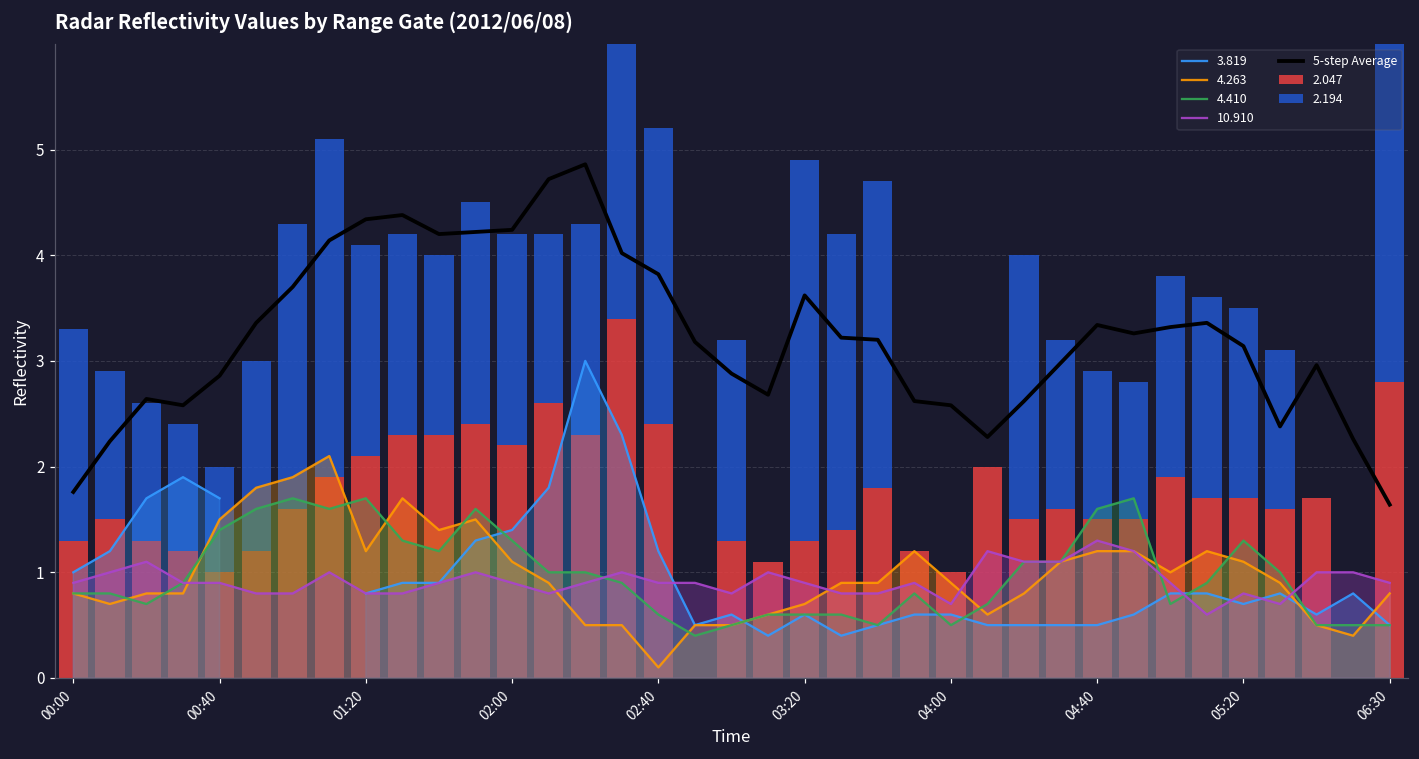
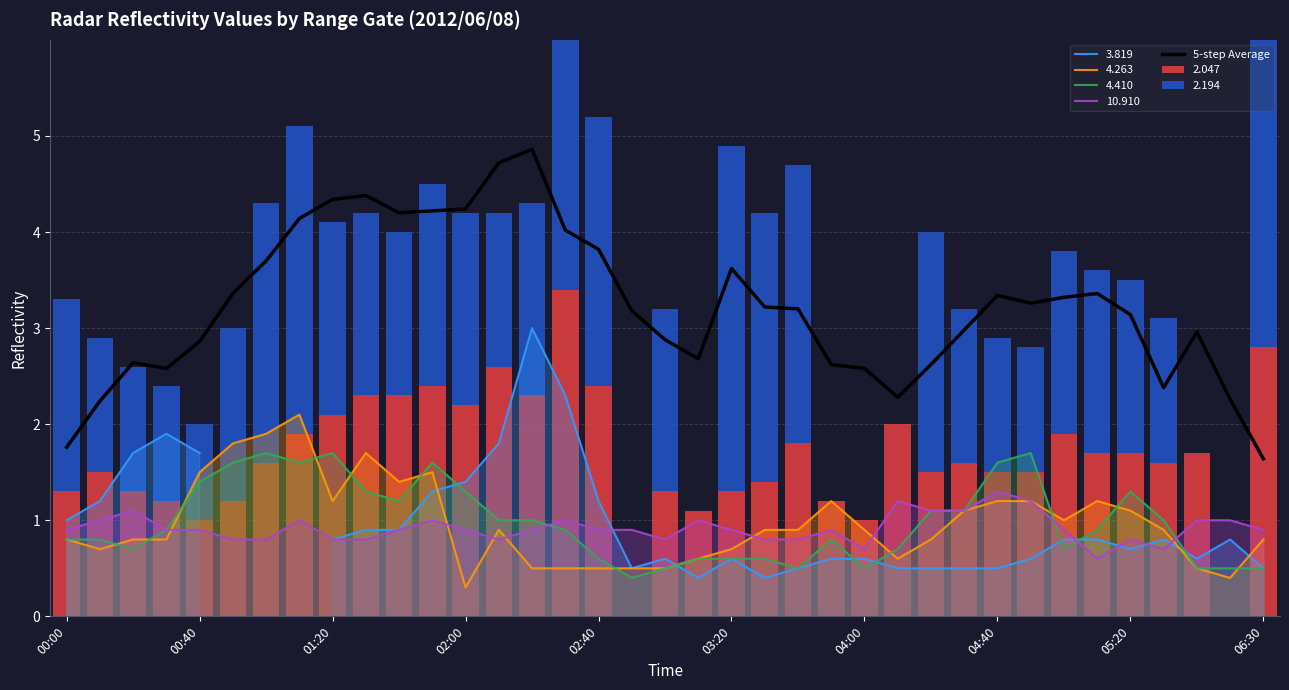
  {
    "3.819": {
      "00:00": 1.0,
      "00:40": 1.7,
      "02:00": 1.4,
      "02:40": 1.2,
      "04:00": 0.6,
      "04:40": 0.5,
      "05:20": 0.7
    },
    "2.047": {
      "00:00": 1.3,
      "00:40": 1.0,
      "01:20": 2.1,
      "02:00": 2.2,
      "02:40": 2.4,
      "03:20": 1.3,
      "04:00": 1.0,
      "04:40": 1.5,
      "05:20": 1.7,
      "06:30": 2.8
    },
    "2.194": {
      "00:00": 2.0,
      "00:40": 1.0,
      "01:20": 2.0,
      "02:00": 2.0,
      "02:40": 2.8,
      "03:20": 3.6,
      "04:00": 0.0,
      "04:40": 1.4,
      "05:20": 1.8
    },
    "4.263": {
      "00:40": 1.5,
      "01:20": 1.2,
-     "02:00": 1.1,
-     "02:40": 0.1,
+     "02:00": 0.3,
+     "02:40": 0.5,
      "03:20": 0.7,
      "04:00": 0.9,
      "04:40": 1.2,
      "05:20": 1.1,
      "06:30": 0.8
    },
    "4.410": {
      "00:40": 1.4,
      "01:20": 1.7,
      "02:00": 1.3,
      "02:40": 0.6,
      "04:00": 0.5,
      "04:40": 1.6,
      "05:20": 1.3
    },
    "10.910": {
      "00:00": 0.9,
      "00:40": 0.9,
      "02:00": 0.9,
      "02:40": 0.9,
      "03:20": 0.9,
      "04:00": 0.7,
      "04:40": 1.3,
      "05:20": 0.8,
      "06:30": 0.9
    },
    "5-step Average": {
      "00:00": 1.8,
      "00:40": 2.9,
      "01:20": 4.3,
      "02:00": 4.2,
      "02:40": 3.8,
      "03:20": 3.6,
      "04:00": 2.6,
      "04:40": 3.3,
      "05:20": 3.1,
      "06:30": 1.6
    }
  }
